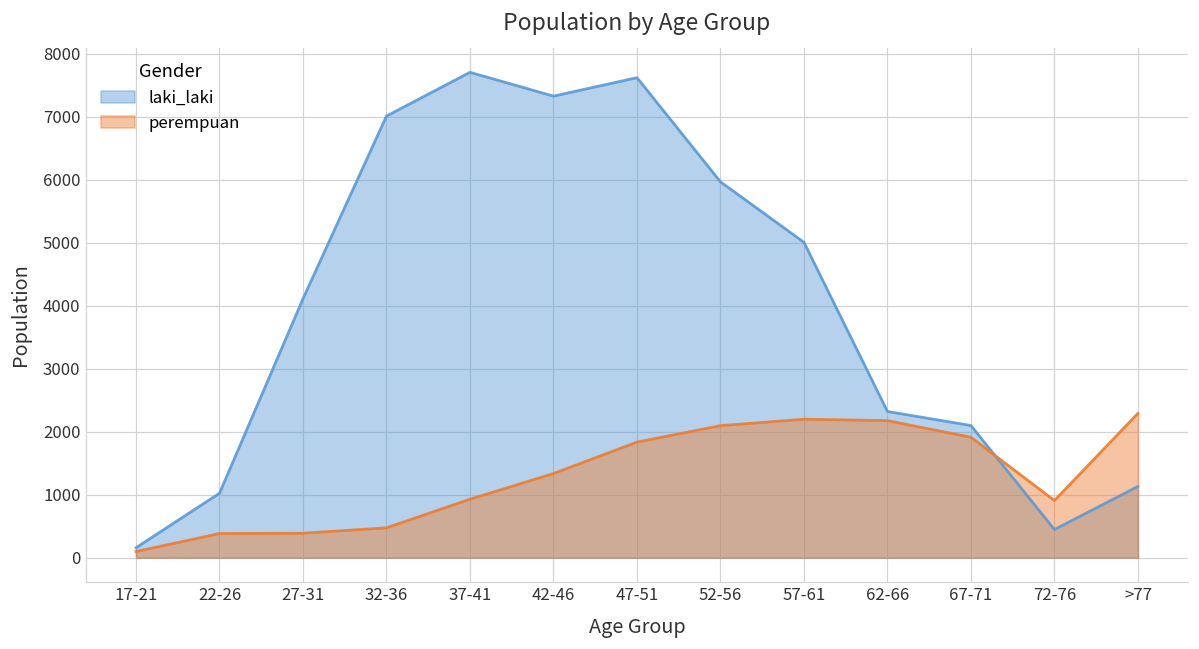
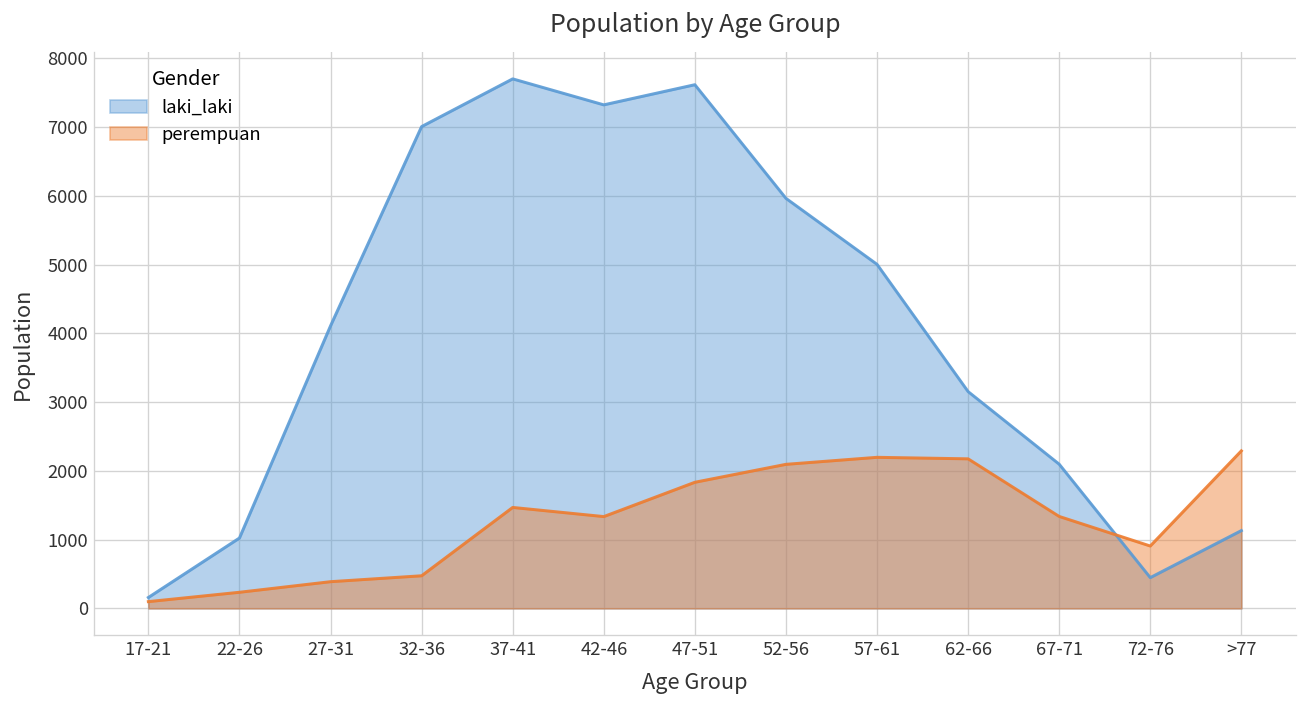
  {
    "laki_laki": {
      "17-21": 200,
      "22-26": 1000,
      "27-31": 4100,
      "32-36": 7000,
      "37-41": 7700,
      "42-46": 7300,
      "47-51": 7600,
      "52-56": 6000,
      "57-61": 5000,
-     "62-66": 2300,
+     "62-66": 3200,
      "67-71": 2100,
      "72-76": 400,
      ">77": 1100
    },
    "perempuan": {
      "17-21": 100,
-     "22-26": 400,
+     "22-26": 200,
      "27-31": 400,
      "32-36": 500,
-     "37-41": 900,
+     "37-41": 1500,
      "42-46": 1300,
      "47-51": 1800,
      "52-56": 2100,
      "57-61": 2200,
      "62-66": 2200,
-     "67-71": 1900,
+     "67-71": 1300,
      "72-76": 900,
      ">77": 2300
    }
  }
